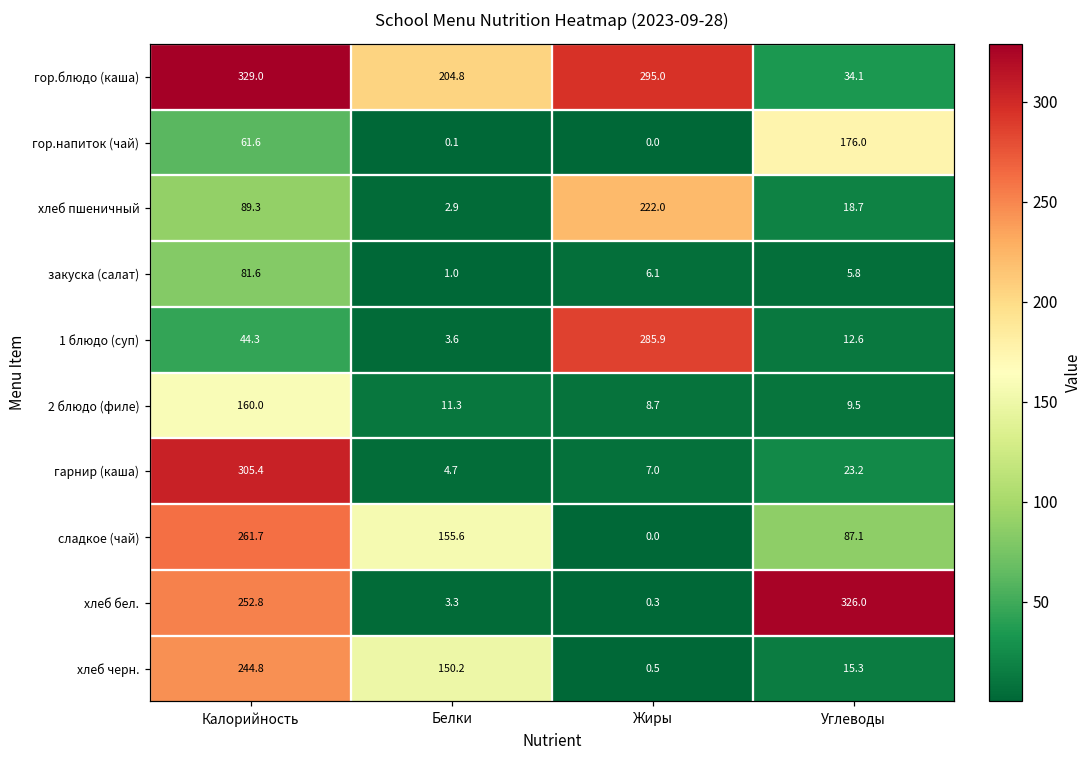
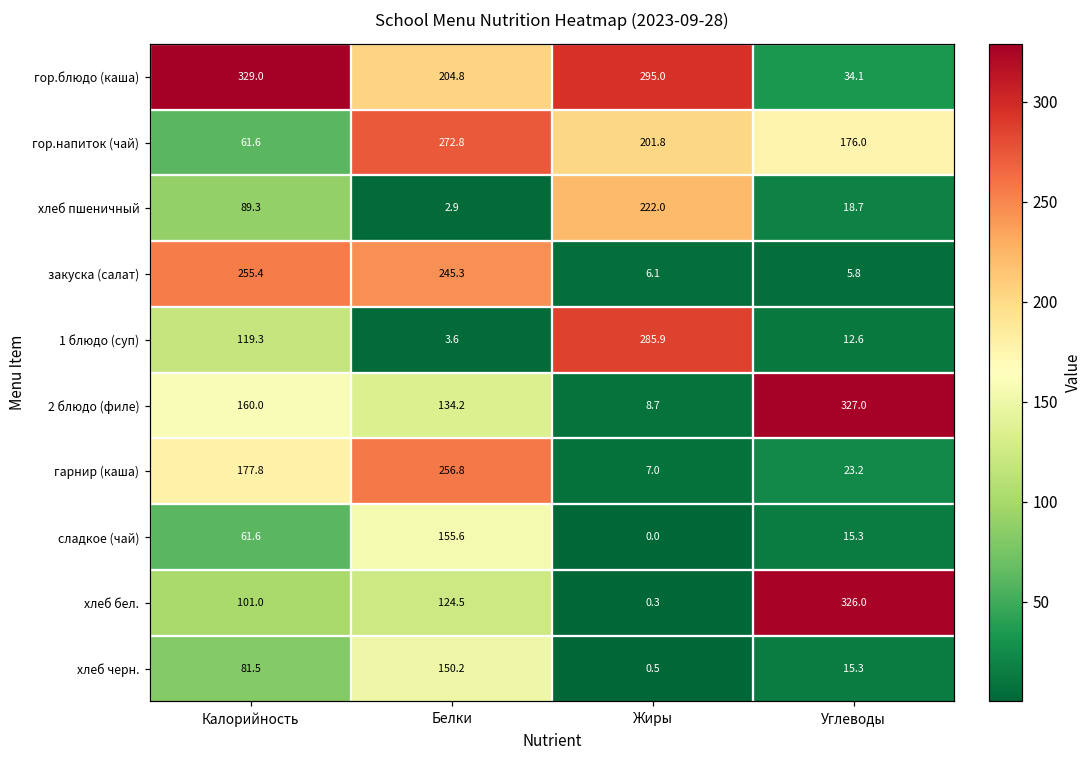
  {
    "гор.блюдо (каша)": {
      "Калорийность": 329.0,
      "Белки": 204.8,
      "Жиры": 295.0,
      "Углеводы": 34.1
    },
    "гор.напиток (чай)": {
      "Калорийность": 61.6,
-     "Белки": 0.1,
-     "Жиры": 0.0,
+     "Белки": 272.8,
+     "Жиры": 201.8,
      "Углеводы": 176.0
    },
    "хлеб пшеничный": {
      "Калорийность": 89.3,
      "Белки": 2.9,
      "Жиры": 222.0,
      "Углеводы": 18.7
    },
    "закуска (салат)": {
-     "Калорийность": 81.6,
-     "Белки": 1.0,
+     "Калорийность": 255.4,
+     "Белки": 245.3,
      "Жиры": 6.1,
      "Углеводы": 5.8
    },
    "1 блюдо (суп)": {
-     "Калорийность": 44.3,
+     "Калорийность": 119.3,
      "Белки": 3.6,
      "Жиры": 285.9,
      "Углеводы": 12.6
    },
    "2 блюдо (филе)": {
      "Калорийность": 160.0,
-     "Белки": 11.3,
+     "Белки": 134.2,
      "Жиры": 8.7,
-     "Углеводы": 9.5
+     "Углеводы": 327.0
    },
    "гарнир (каша)": {
-     "Калорийность": 305.4,
-     "Белки": 4.7,
+     "Калорийность": 177.8,
+     "Белки": 256.8,
      "Жиры": 7.0,
      "Углеводы": 23.2
    },
    "сладкое (чай)": {
-     "Калорийность": 261.7,
+     "Калорийность": 61.6,
      "Белки": 155.6,
      "Жиры": 0.0,
-     "Углеводы": 87.1
+     "Углеводы": 15.3
    },
    "хлеб бел.": {
-     "Калорийность": 252.8,
-     "Белки": 3.3,
+     "Калорийность": 101.0,
+     "Белки": 124.5,
      "Жиры": 0.3,
      "Углеводы": 326.0
    },
    "хлеб черн.": {
-     "Калорийность": 244.8,
+     "Калорийность": 81.5,
      "Белки": 150.2,
      "Жиры": 0.5,
      "Углеводы": 15.3
    }
  }
